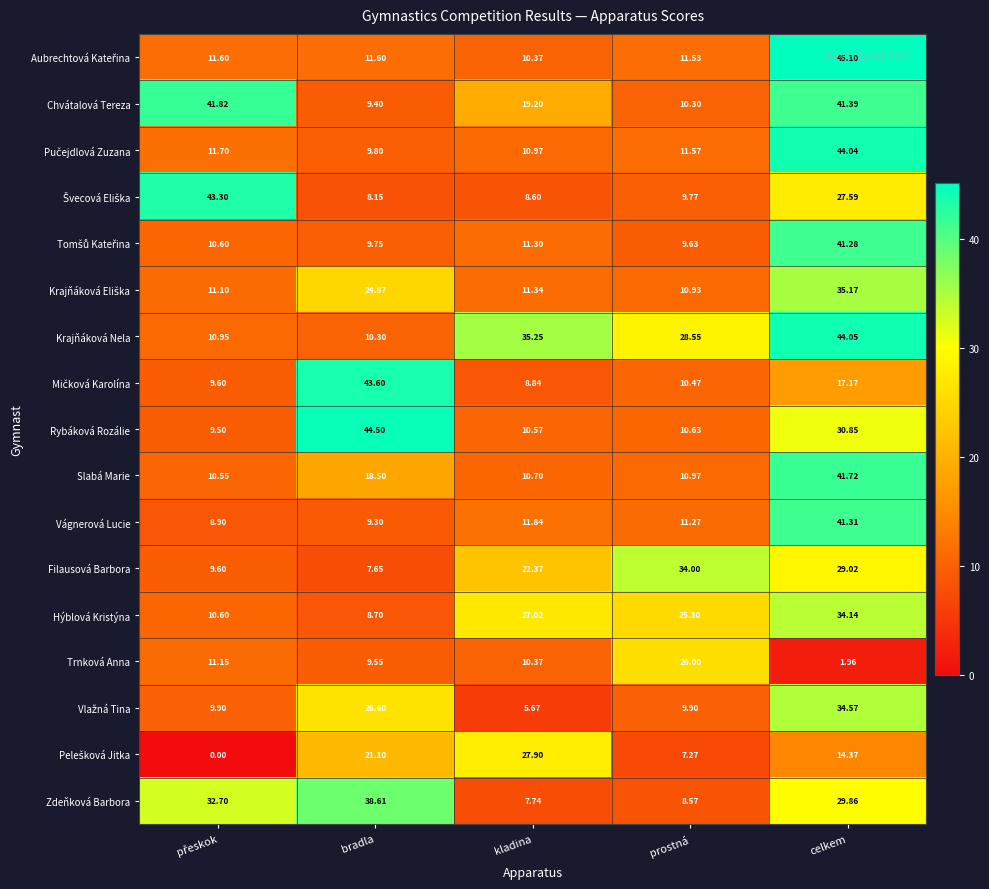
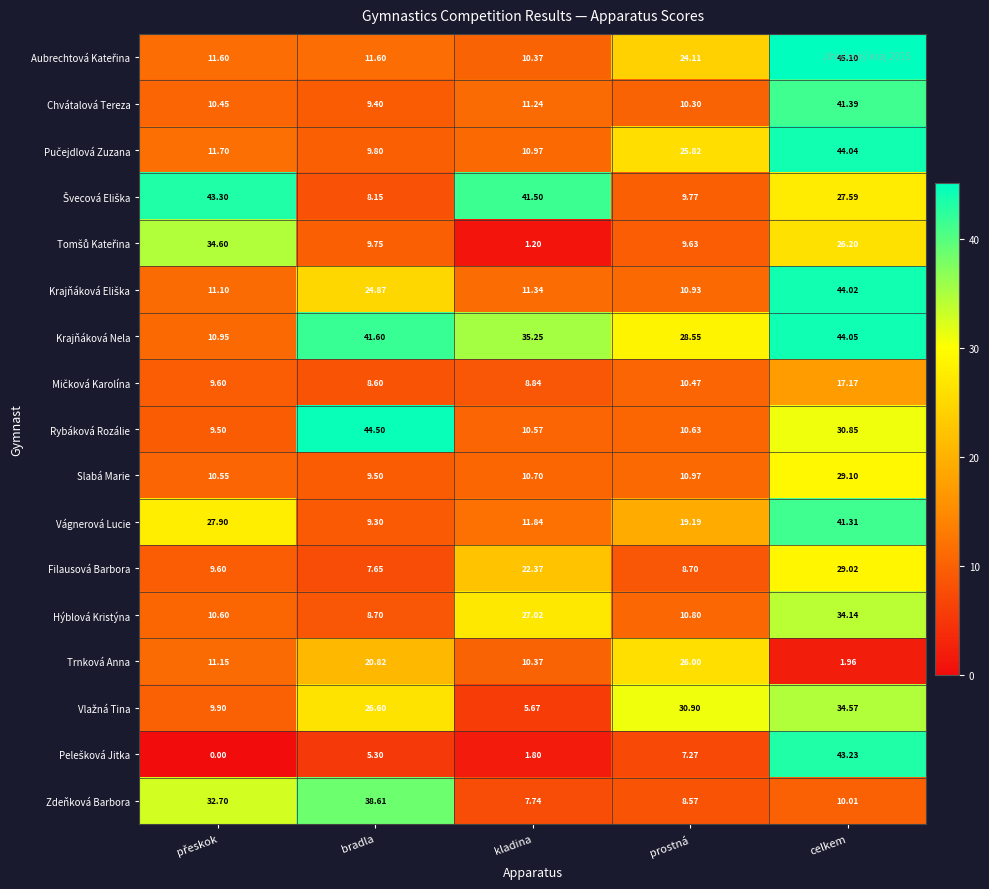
  {
    "Aubrechtová Kateřina": {
      "přeskok": 11.60,
      "bradla": 11.60,
      "kladina": 10.37,
-     "prostná": 11.53
+     "prostná": 24.11
    },
    "Chvátalová Tereza": {
-     "přeskok": 41.82,
+     "přeskok": 10.45,
      "bradla": 9.40,
-     "kladina": 19.20,
+     "kladina": 11.24,
      "prostná": 10.30,
      "celkem": 41.39
    },
    "Pučejdlová Zuzana": {
      "přeskok": 11.70,
      "bradla": 9.80,
      "kladina": 10.97,
-     "prostná": 11.57,
+     "prostná": 25.82,
      "celkem": 44.04
    },
    "Švecová Eliška": {
      "přeskok": 43.30,
      "bradla": 8.15,
-     "kladina": 8.60,
+     "kladina": 41.50,
      "prostná": 9.77,
      "celkem": 27.59
    },
    "Tomšů Kateřina": {
-     "přeskok": 10.60,
+     "přeskok": 34.60,
      "bradla": 9.75,
-     "kladina": 11.30,
+     "kladina": 1.20,
      "prostná": 9.63,
-     "celkem": 41.28
+     "celkem": 26.20
    },
    "Krajňáková Eliška": {
      "přeskok": 11.10,
      "bradla": 24.87,
      "kladina": 11.34,
      "prostná": 10.93,
-     "celkem": 35.17
+     "celkem": 44.02
    },
    "Krajňáková Nela": {
      "přeskok": 10.95,
-     "bradla": 10.30,
+     "bradla": 41.60,
      "kladina": 35.25,
      "prostná": 28.55,
      "celkem": 44.05
    },
    "Mičková Karolína": {
      "přeskok": 9.60,
-     "bradla": 43.60,
+     "bradla": 8.60,
      "kladina": 8.84,
      "prostná": 10.47,
      "celkem": 17.17
    },
    "Rybáková Rozálie": {
      "přeskok": 9.50,
      "bradla": 44.50,
      "kladina": 10.57,
      "prostná": 10.63,
      "celkem": 30.85
    },
    "Slabá Marie": {
      "přeskok": 10.55,
-     "bradla": 18.50,
+     "bradla": 9.50,
      "kladina": 10.70,
      "prostná": 10.97,
-     "celkem": 41.72
+     "celkem": 29.10
    },
    "Vágnerová Lucie": {
-     "přeskok": 8.90,
+     "přeskok": 27.90,
      "bradla": 9.30,
      "kladina": 11.84,
-     "prostná": 11.27,
+     "prostná": 19.19,
      "celkem": 41.31
    },
    "Filausová Barbora": {
      "přeskok": 9.60,
      "bradla": 7.65,
      "kladina": 22.37,
-     "prostná": 34.00,
+     "prostná": 8.70,
      "celkem": 29.02
    },
    "Hýblová Kristýna": {
      "přeskok": 10.60,
      "bradla": 8.70,
      "kladina": 27.02,
-     "prostná": 25.30,
+     "prostná": 10.80,
      "celkem": 34.14
    },
    "Trnková Anna": {
      "přeskok": 11.15,
-     "bradla": 9.55,
+     "bradla": 20.82,
      "kladina": 10.37,
      "prostná": 26.00,
      "celkem": 1.96
    },
    "Vlažná Tina": {
      "přeskok": 9.90,
      "bradla": 26.60,
      "kladina": 5.67,
-     "prostná": 9.90,
+     "prostná": 30.90,
      "celkem": 34.57
    },
    "Pelešková Jitka": {
      "přeskok": 0.00,
-     "bradla": 21.10,
-     "kladina": 27.90,
+     "bradla": 5.30,
+     "kladina": 1.80,
      "prostná": 7.27,
-     "celkem": 14.37
+     "celkem": 43.23
    },
    "Zdeňková Barbora": {
      "přeskok": 32.70,
      "bradla": 38.61,
      "kladina": 7.74,
      "prostná": 8.57,
-     "celkem": 29.86
+     "celkem": 10.01
    }
  }
